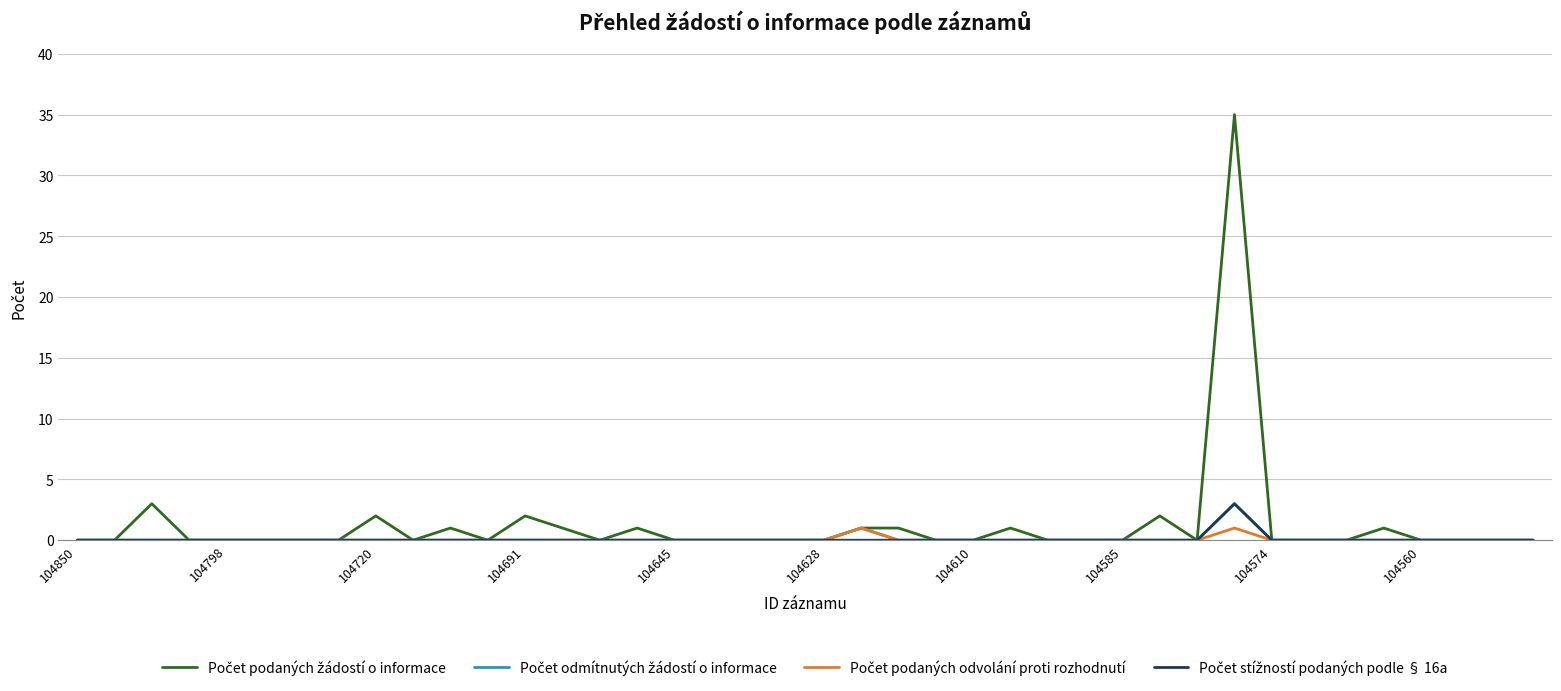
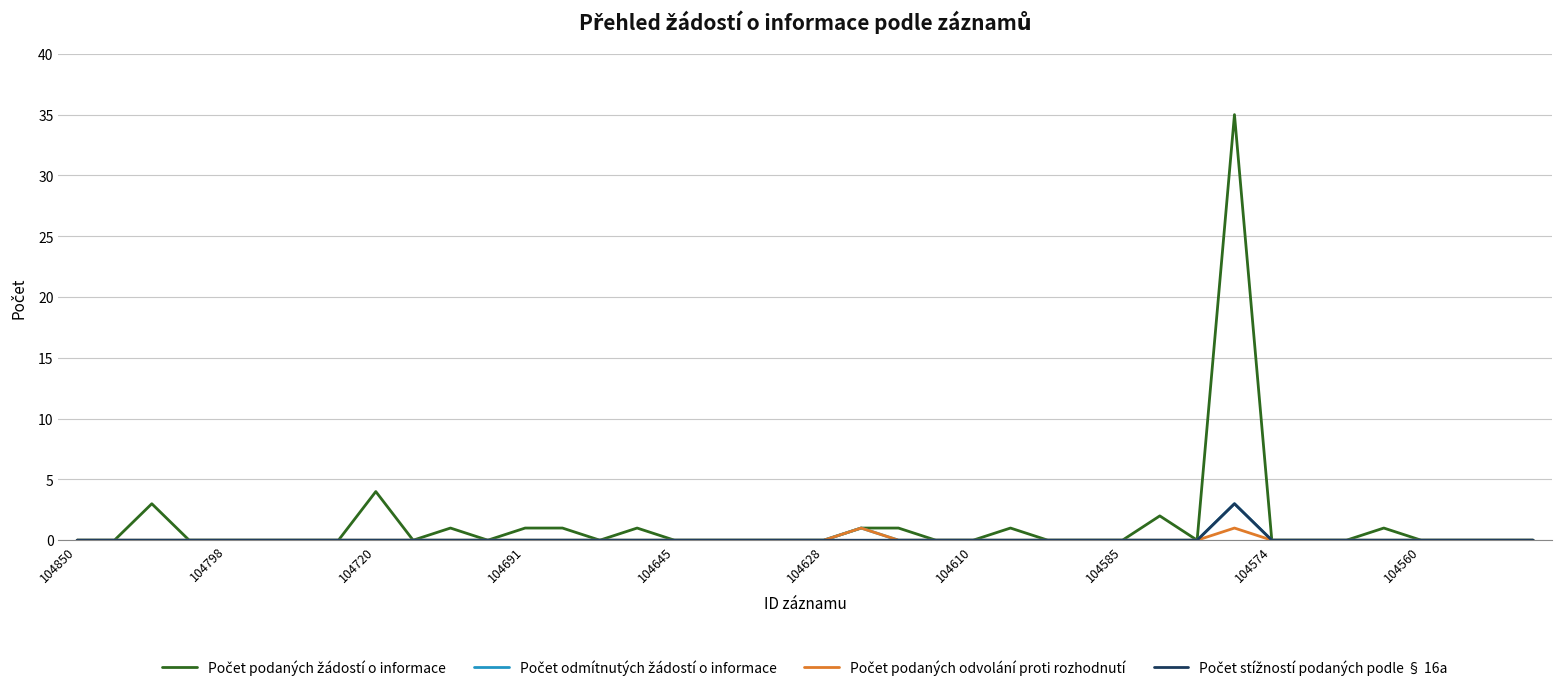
  {
    "Počet podaných žádostí o informace": {
-     "104720": 2,
-     "104691": 2
+     "104720": 4,
+     "104691": 1
    }
  }
